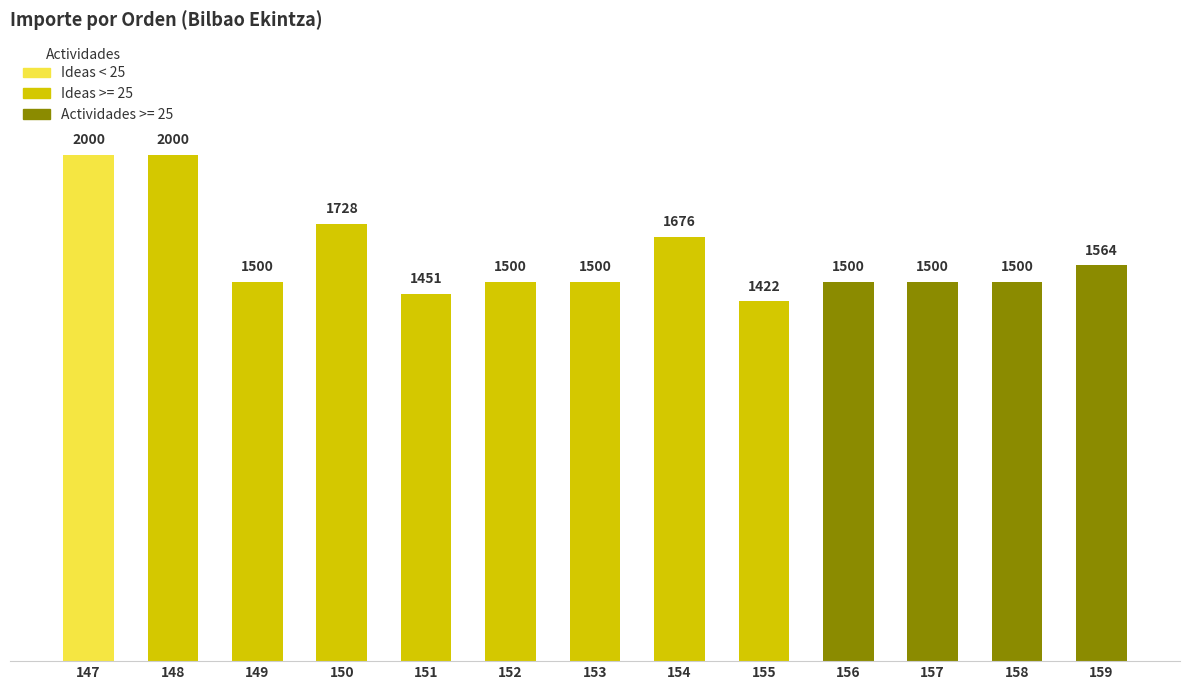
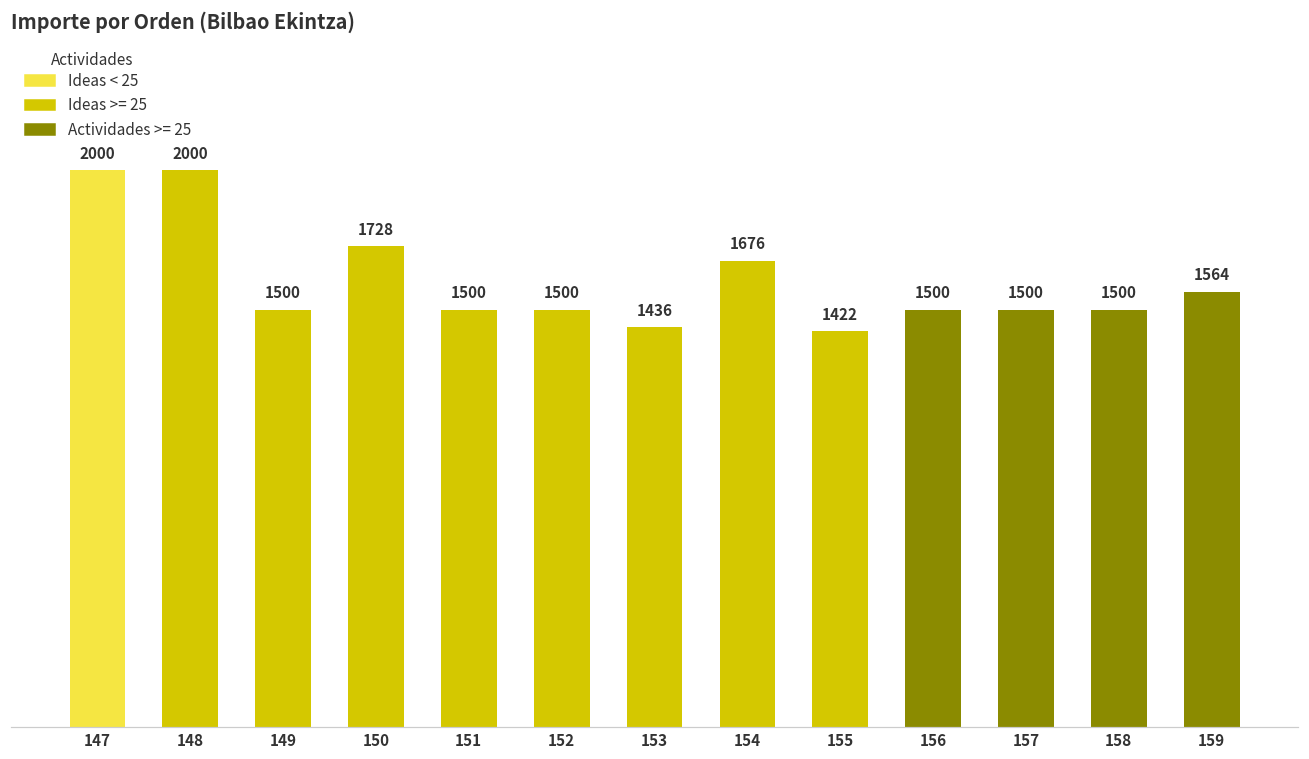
  {
    "147": 2000,
    "148": 2000,
    "149": 1500,
    "150": 1728,
-   "151": 1451,
+   "151": 1500,
    "152": 1500,
-   "153": 1500,
+   "153": 1436,
    "154": 1676,
    "155": 1422,
    "156": 1500,
    "157": 1500,
    "158": 1500,
    "159": 1564
  }
